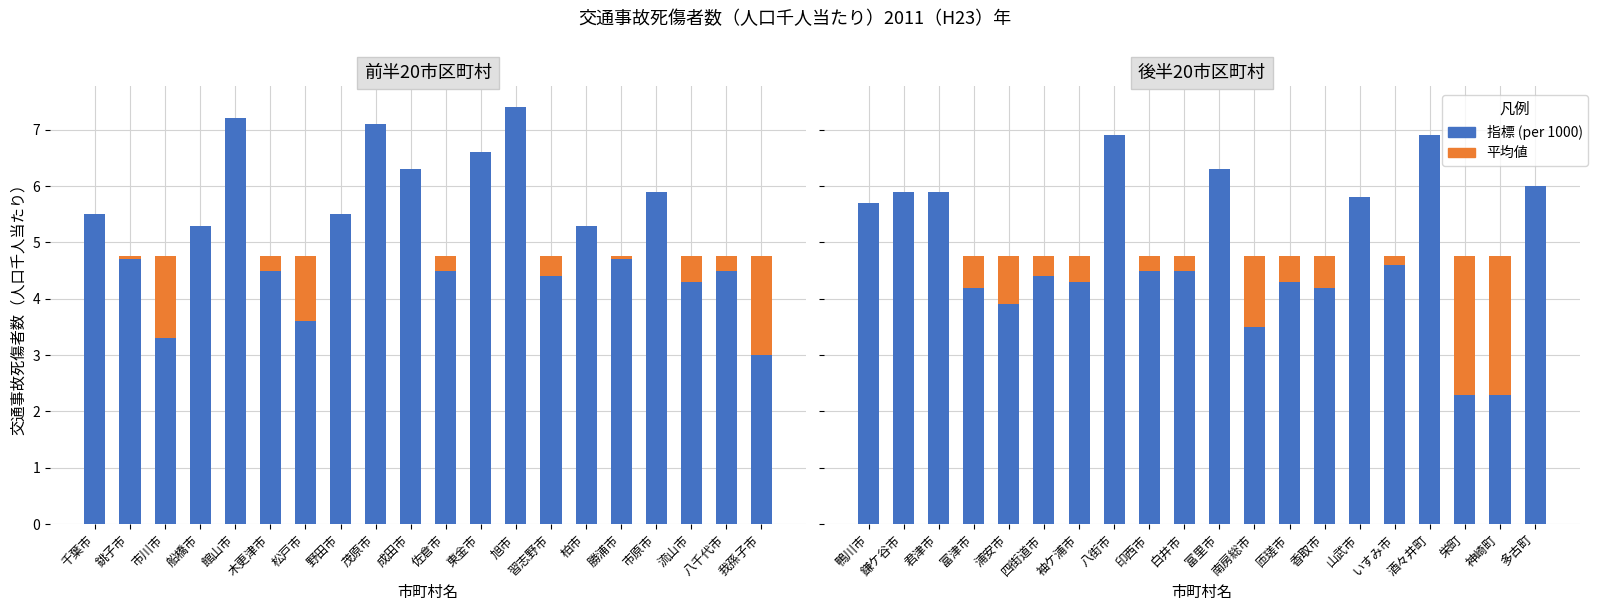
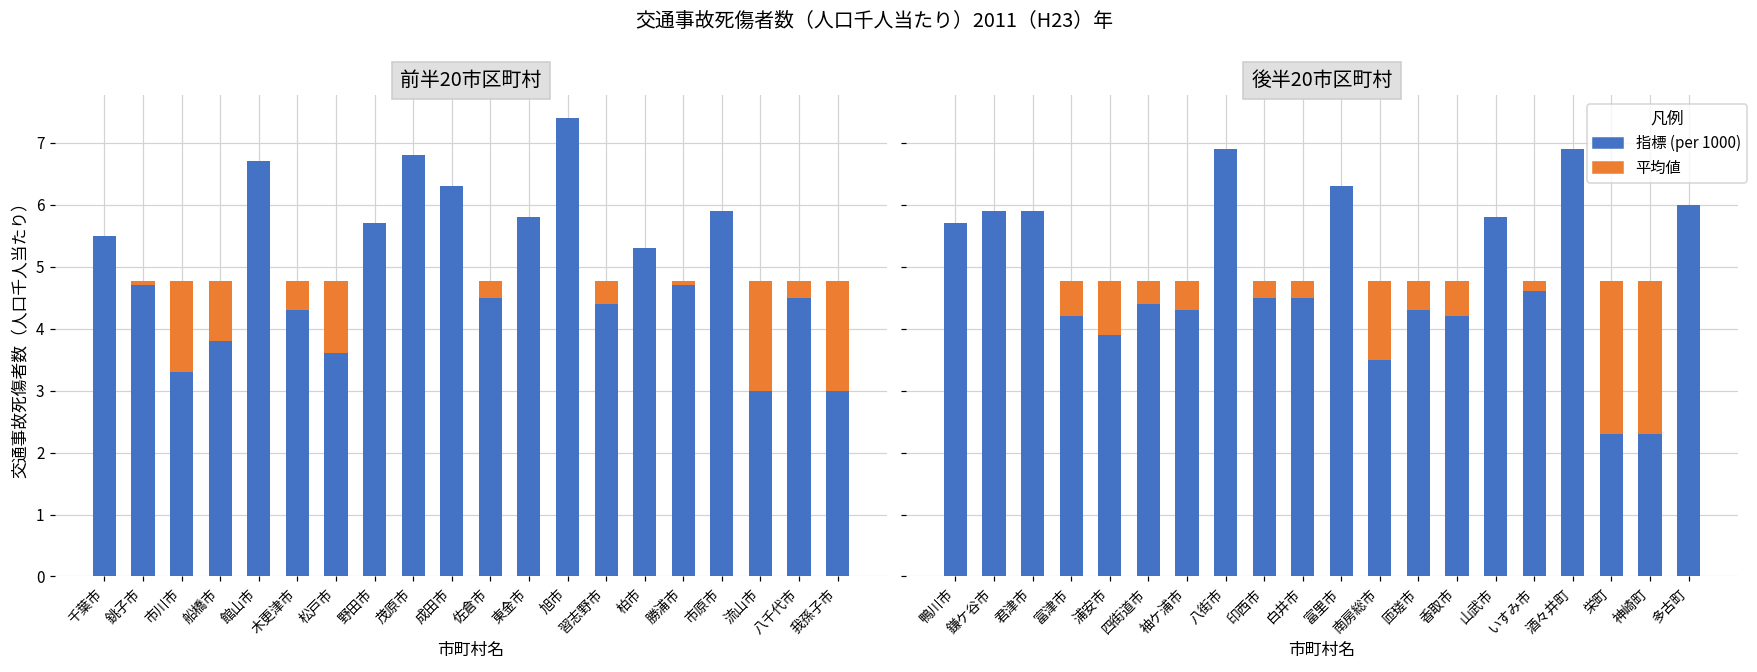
  {
    "前半20市区町村": {
      "指標 (per 1000)": {
        "千葉市": 5.5,
-       "船橋市": 5.3,
-       "館山市": 7.2,
-       "木更津市": 4.5,
-       "野田市": 5.5,
-       "茂原市": 7.1,
+       "船橋市": 3.8,
+       "館山市": 6.7,
+       "木更津市": 4.3,
+       "野田市": 5.7,
+       "茂原市": 6.8,
        "成田市": 6.3,
-       "東金市": 6.6,
+       "東金市": 5.8,
        "旭市": 7.4,
        "柏市": 5.3,
        "市原市": 5.9,
-       "流山市": 4.3
+       "流山市": 3.0
      },
      "平均値": {
        "銚子市": 4.8,
        "市川市": 4.8,
        "木更津市": 4.8,
        "松戸市": 4.8,
        "佐倉市": 4.8,
        "習志野市": 4.8,
        "勝浦市": 4.8,
        "流山市": 4.8,
        "八千代市": 4.8,
        "我孫子市": 4.8
      }
    }
  }
